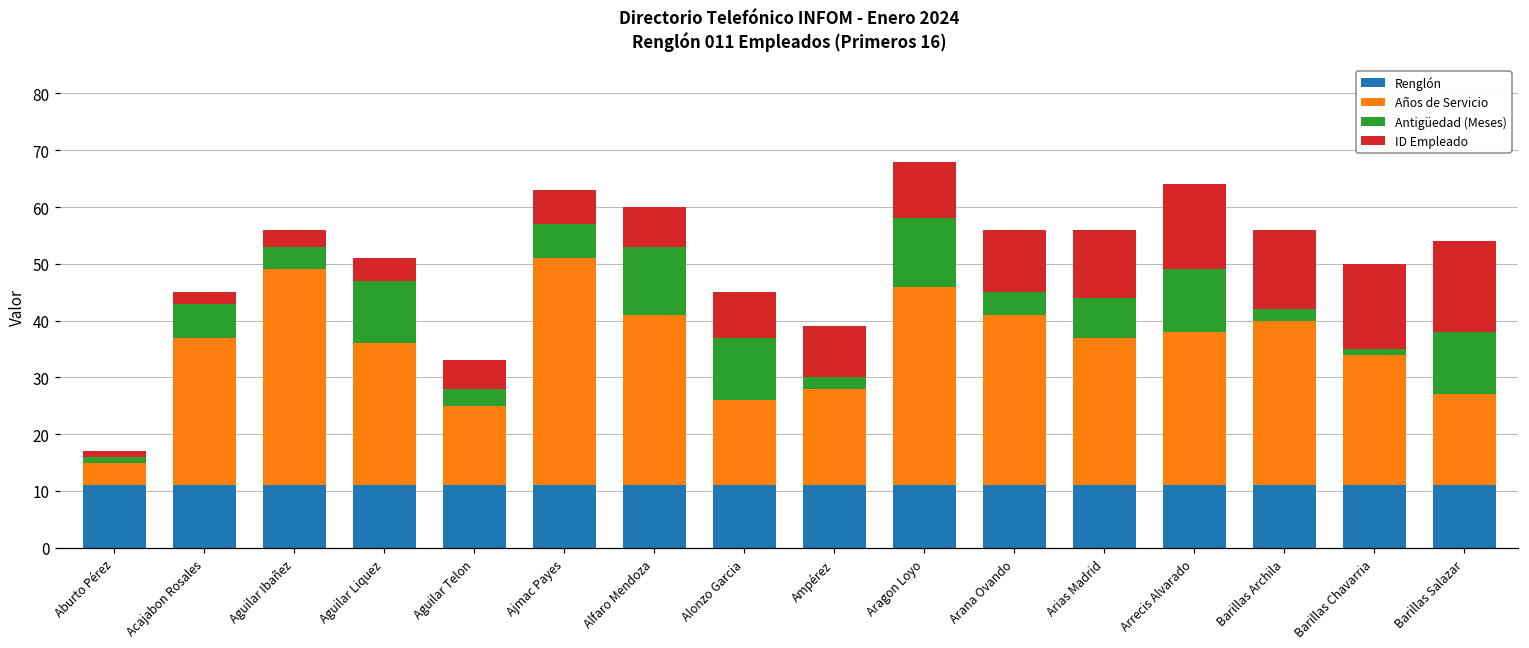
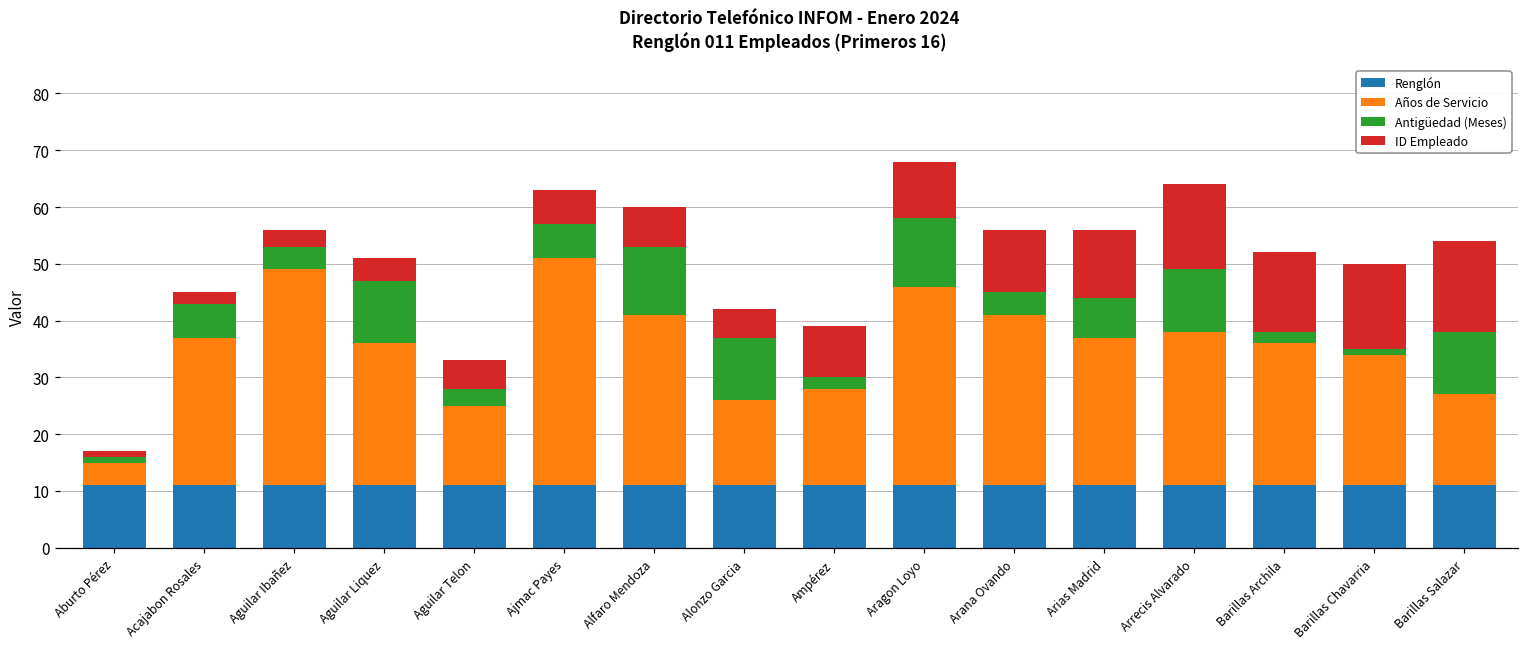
  {
    "Renglón": {
      "Aburto Pérez": 11,
      "Acajabon Rosales": 11,
      "Aguilar Ibañez": 11,
      "Aguilar Liquez": 11,
      "Aguilar Telon": 11,
      "Ajmac Payes": 11,
      "Alfaro Mendoza": 11,
      "Alonzo Garcia": 11,
      "Ampérez": 11,
      "Aragon Loyo": 11,
      "Arana Ovando": 11,
      "Arias Madrid": 11,
      "Arrecis Alvarado": 11,
      "Barillas Archila": 11,
      "Barillas Chavarria": 11,
      "Barillas Salazar": 11
    },
    "Años de Servicio": {
      "Aburto Pérez": 4,
      "Acajabon Rosales": 26,
      "Aguilar Ibañez": 38,
      "Aguilar Liquez": 25,
      "Aguilar Telon": 14,
      "Ajmac Payes": 40,
      "Alfaro Mendoza": 30,
      "Alonzo Garcia": 15,
      "Ampérez": 17,
      "Aragon Loyo": 35,
      "Arana Ovando": 30,
      "Arias Madrid": 26,
      "Arrecis Alvarado": 27,
-     "Barillas Archila": 29,
+     "Barillas Archila": 25,
      "Barillas Chavarria": 23,
      "Barillas Salazar": 16
    },
    "Antigüedad (Meses)": {
      "Aburto Pérez": 1,
      "Acajabon Rosales": 6,
      "Aguilar Ibañez": 4,
      "Aguilar Liquez": 11,
      "Aguilar Telon": 3,
      "Ajmac Payes": 6,
      "Alfaro Mendoza": 12,
      "Alonzo Garcia": 11,
      "Ampérez": 2,
      "Aragon Loyo": 12,
      "Arana Ovando": 4,
      "Arias Madrid": 7,
      "Arrecis Alvarado": 11,
      "Barillas Archila": 2,
      "Barillas Chavarria": 1,
      "Barillas Salazar": 11
    },
    "ID Empleado": {
      "Aburto Pérez": 1,
      "Acajabon Rosales": 2,
      "Aguilar Ibañez": 3,
      "Aguilar Liquez": 4,
      "Aguilar Telon": 5,
      "Ajmac Payes": 6,
      "Alfaro Mendoza": 7,
-     "Alonzo Garcia": 8,
+     "Alonzo Garcia": 5,
      "Ampérez": 9,
      "Aragon Loyo": 10,
      "Arana Ovando": 11,
      "Arias Madrid": 12,
      "Arrecis Alvarado": 15,
      "Barillas Archila": 14,
      "Barillas Chavarria": 15,
      "Barillas Salazar": 16
    }
  }
